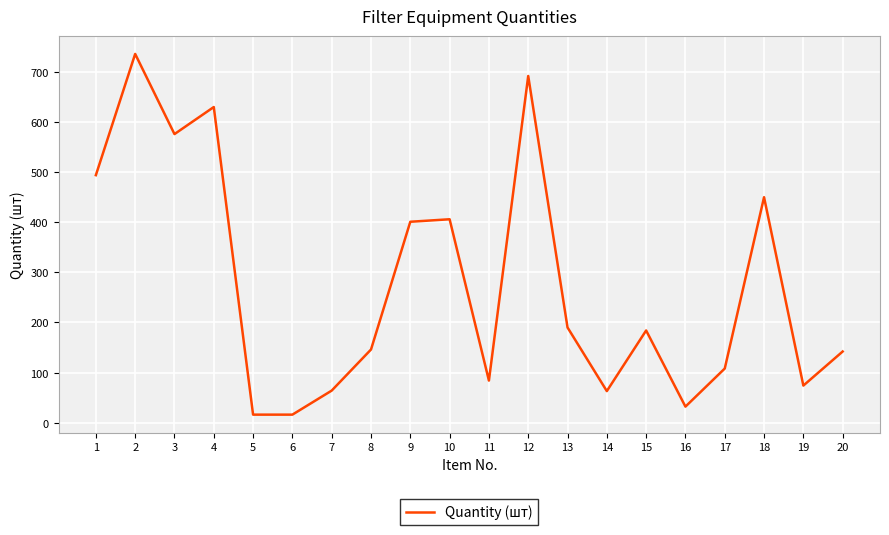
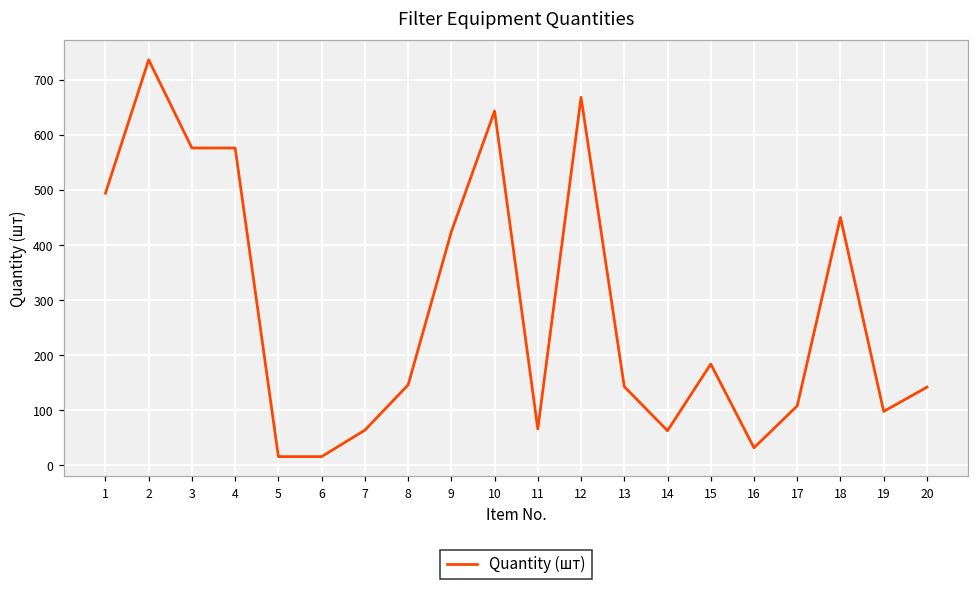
  {
    "1": 490,
    "2": 740,
    "3": 580,
-   "4": 630,
+   "4": 580,
    "5": 20,
    "6": 20,
    "7": 60,
    "8": 150,
-   "9": 400,
-   "10": 410,
-   "11": 80,
-   "12": 690,
-   "13": 190,
+   "9": 420,
+   "10": 640,
+   "11": 70,
+   "12": 670,
+   "13": 140,
    "14": 60,
    "15": 180,
    "16": 30,
    "17": 110,
    "18": 450,
-   "19": 70,
+   "19": 100,
    "20": 140
  }
